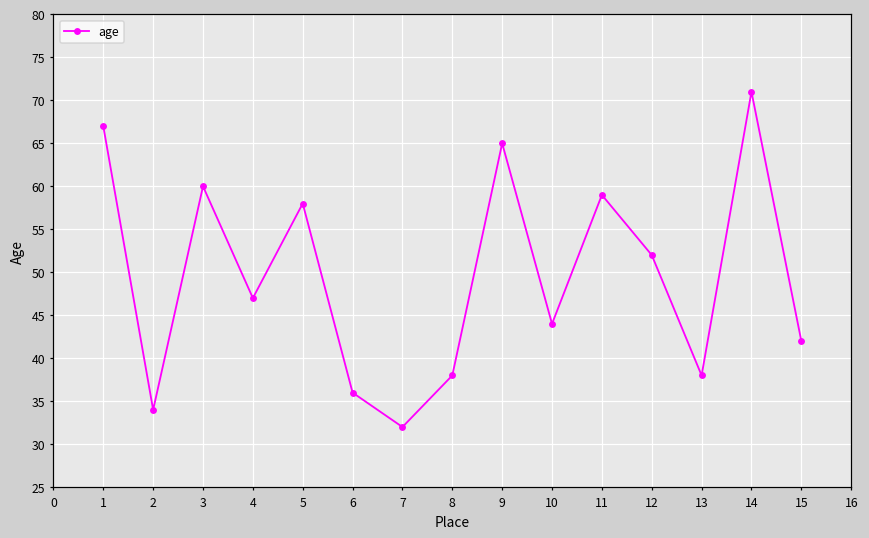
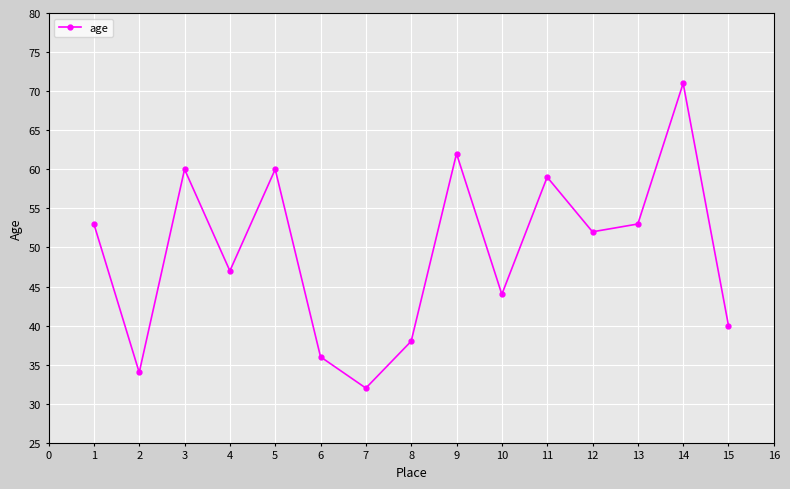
  {
-   "1": 67,
+   "1": 53,
    "2": 34,
    "3": 60,
    "4": 47,
-   "5": 58,
+   "5": 60,
    "6": 36,
    "7": 32,
    "8": 38,
-   "9": 65,
+   "9": 62,
    "10": 44,
    "11": 59,
    "12": 52,
-   "13": 38,
+   "13": 53,
    "14": 71,
-   "15": 42
+   "15": 40
  }
